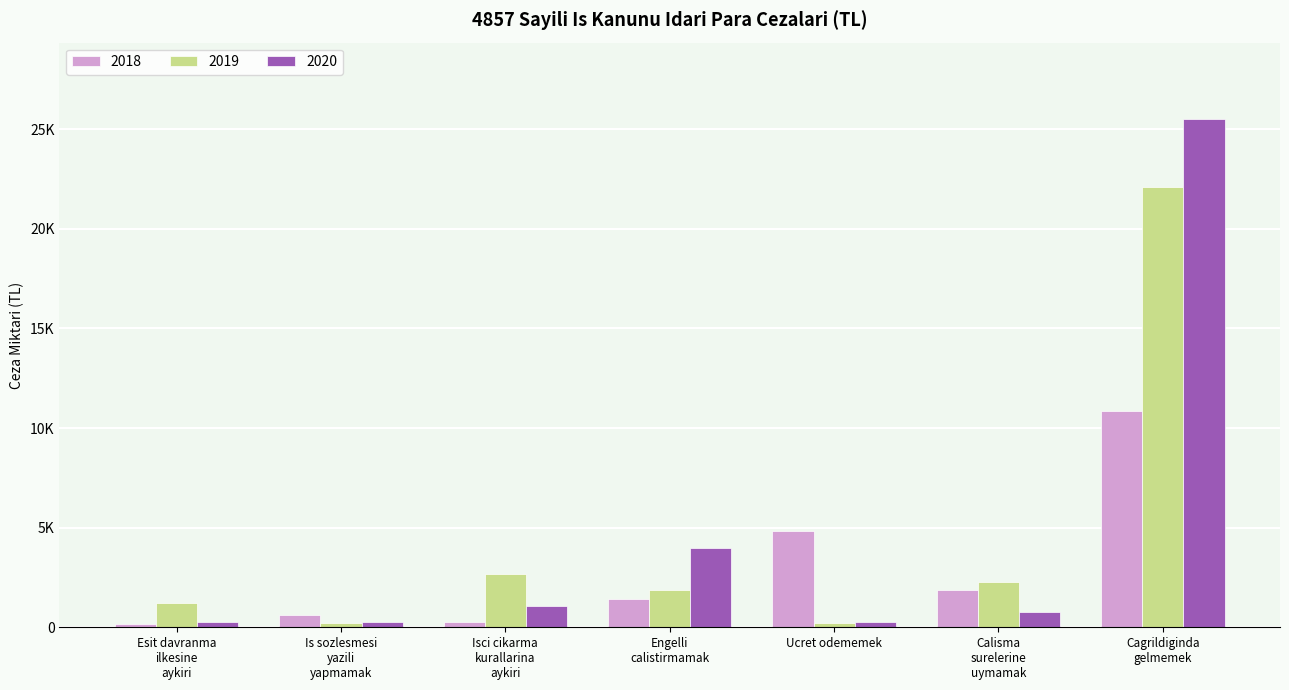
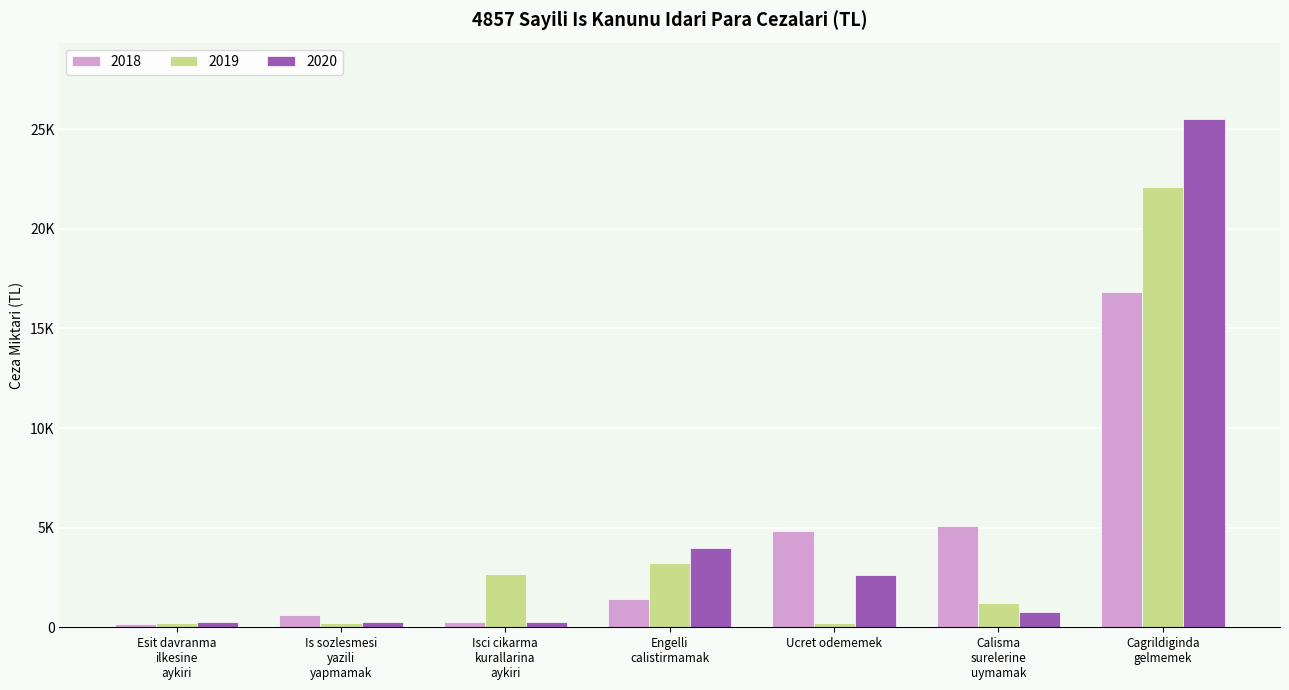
  {
    "2018": {
      "Esit davranma ilkesine aykiri": 200,
      "Is sozlesmesi yazili yapmamak": 600,
      "Isci cikarma kurallarina aykiri": 300,
      "Engelli calistirmamak": 1400,
      "Ucret odememek": 4900,
-     "Calisma surelerine uymamak": 1900,
-     "Cagrildiginda gelmemek": 10900
+     "Calisma surelerine uymamak": 5100,
+     "Cagrildiginda gelmemek": 16800
    },
    "2019": {
-     "Esit davranma ilkesine aykiri": 1200,
+     "Esit davranma ilkesine aykiri": 200,
      "Is sozlesmesi yazili yapmamak": 200,
      "Isci cikarma kurallarina aykiri": 2700,
-     "Engelli calistirmamak": 1900,
+     "Engelli calistirmamak": 3300,
      "Ucret odememek": 200,
-     "Calisma surelerine uymamak": 2300,
+     "Calisma surelerine uymamak": 1200,
      "Cagrildiginda gelmemek": 22100
    },
    "2020": {
      "Esit davranma ilkesine aykiri": 300,
      "Is sozlesmesi yazili yapmamak": 300,
-     "Isci cikarma kurallarina aykiri": 1100,
+     "Isci cikarma kurallarina aykiri": 300,
      "Engelli calistirmamak": 4000,
-     "Ucret odememek": 300,
+     "Ucret odememek": 2600,
      "Calisma surelerine uymamak": 800,
      "Cagrildiginda gelmemek": 25500
    }
  }
